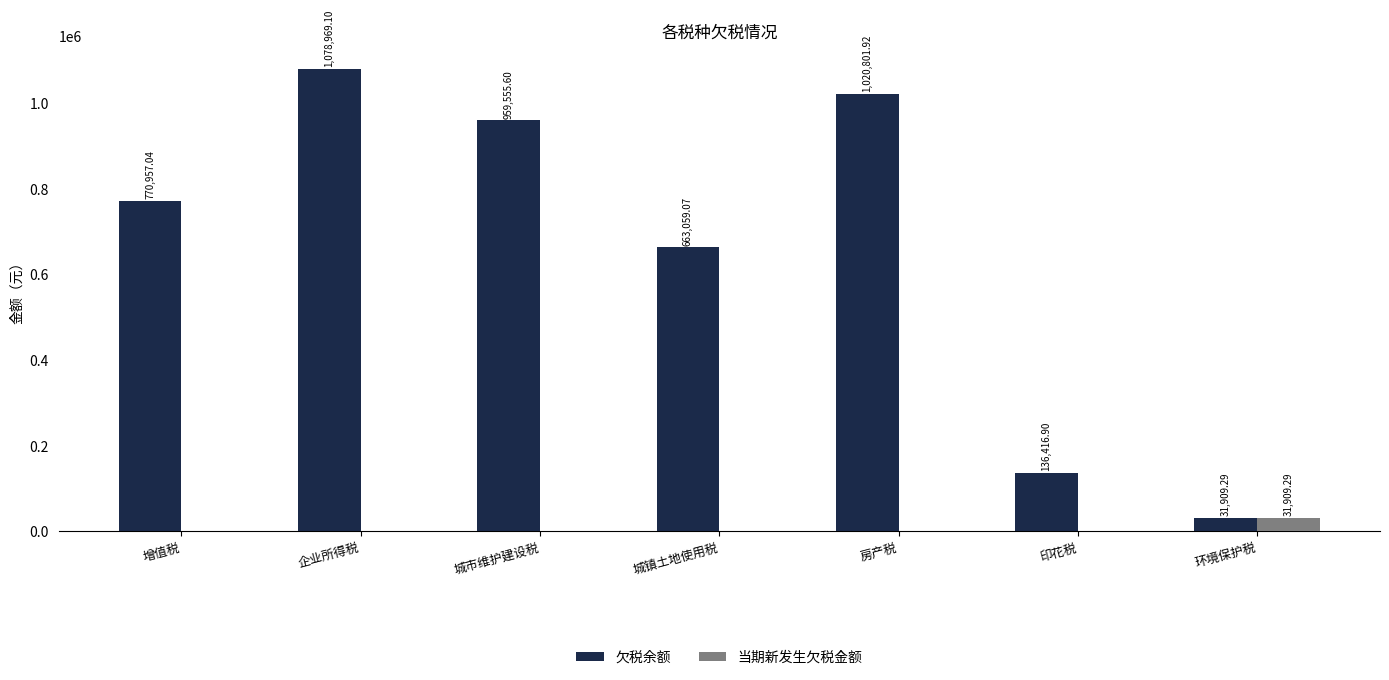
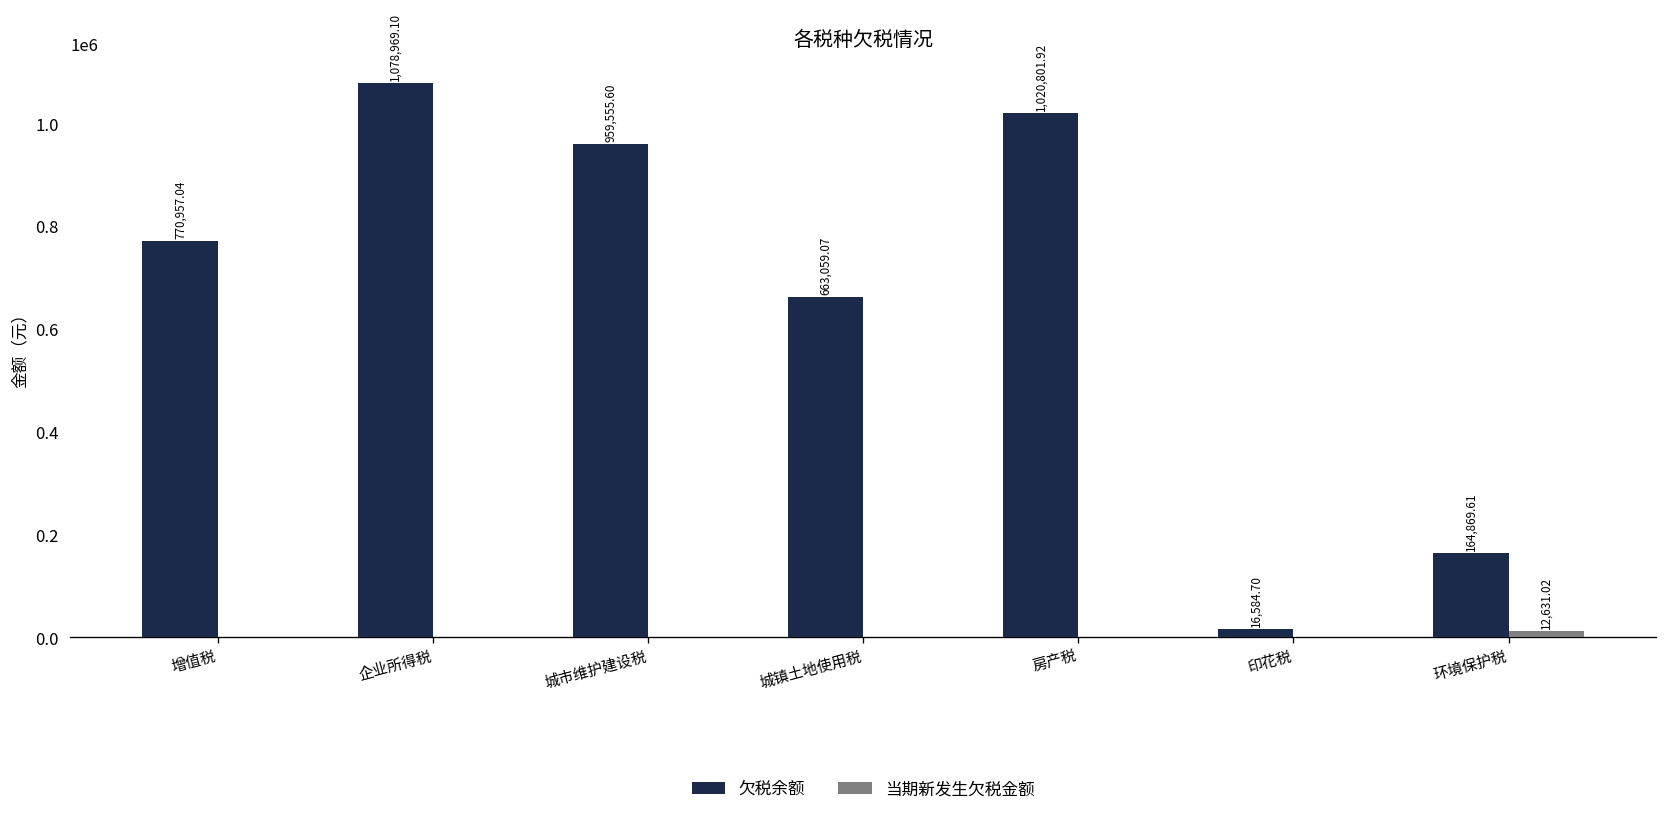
  {
    "欠税余额": {
      "增值税": "770,957.04",
      "企业所得税": "1,078,969.10",
      "城市维护建设税": "959,555.60",
      "城镇土地使用税": "663,059.07",
      "房产税": "1,020,801.92",
-     "印花税": "136,416.90",
-     "环境保护税": "31,909.29"
+     "印花税": "16,584.70",
+     "环境保护税": "164,869.61"
    },
    "当期新发生欠税金额": {
-     "环境保护税": "31,909.29"
+     "环境保护税": "12,631.02"
    }
  }
